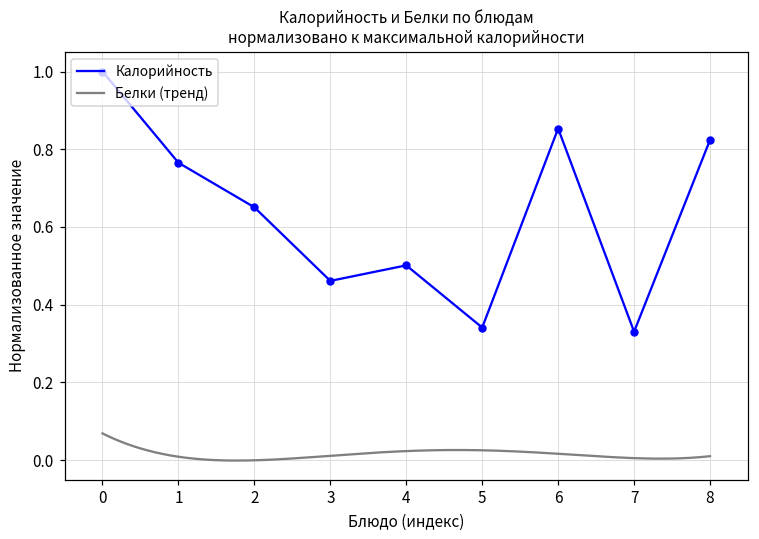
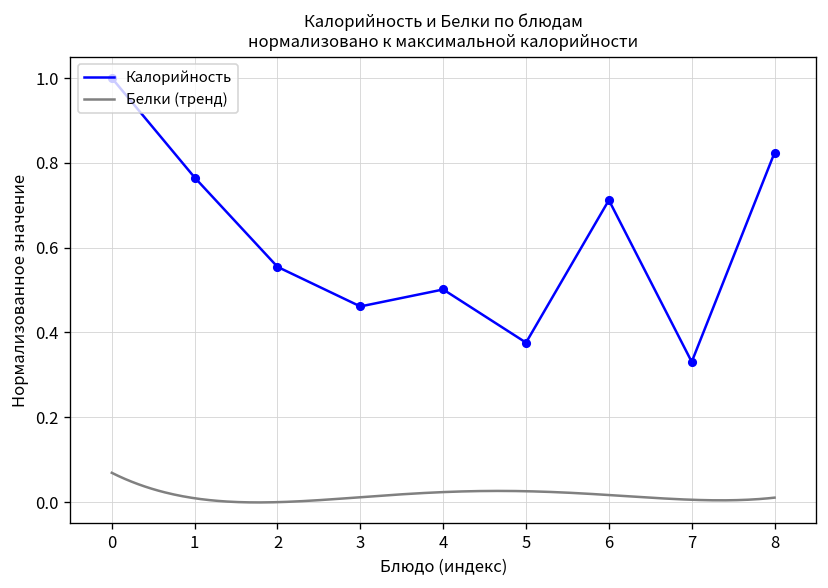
  {
    "Калорийность": {
      "1": 0.77,
-     "2": 0.65,
+     "2": 0.55,
      "3": 0.46,
      "4": 0.50,
-     "5": 0.34,
-     "6": 0.85,
+     "5": 0.38,
+     "6": 0.71,
      "7": 0.33,
      "8": 0.82
    },
    "Белки (тренд)": {
      "0": 0.07,
      "8": 0.01
    }
  }
